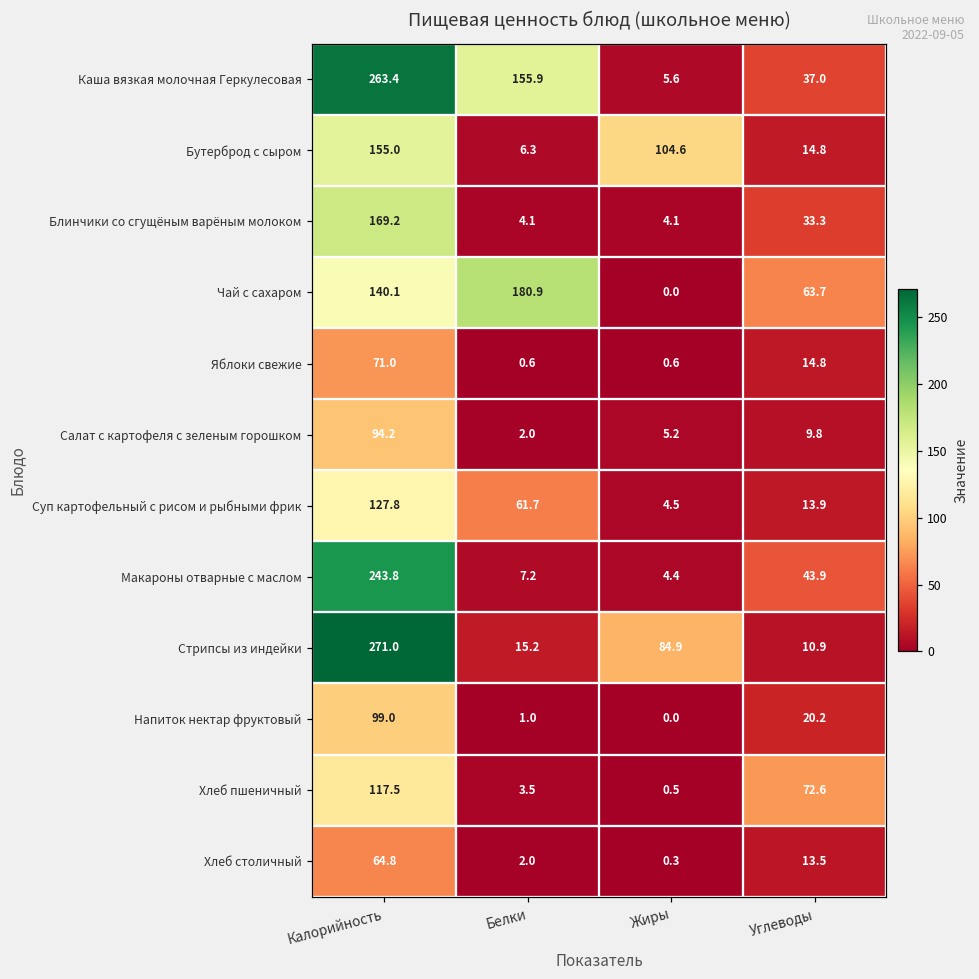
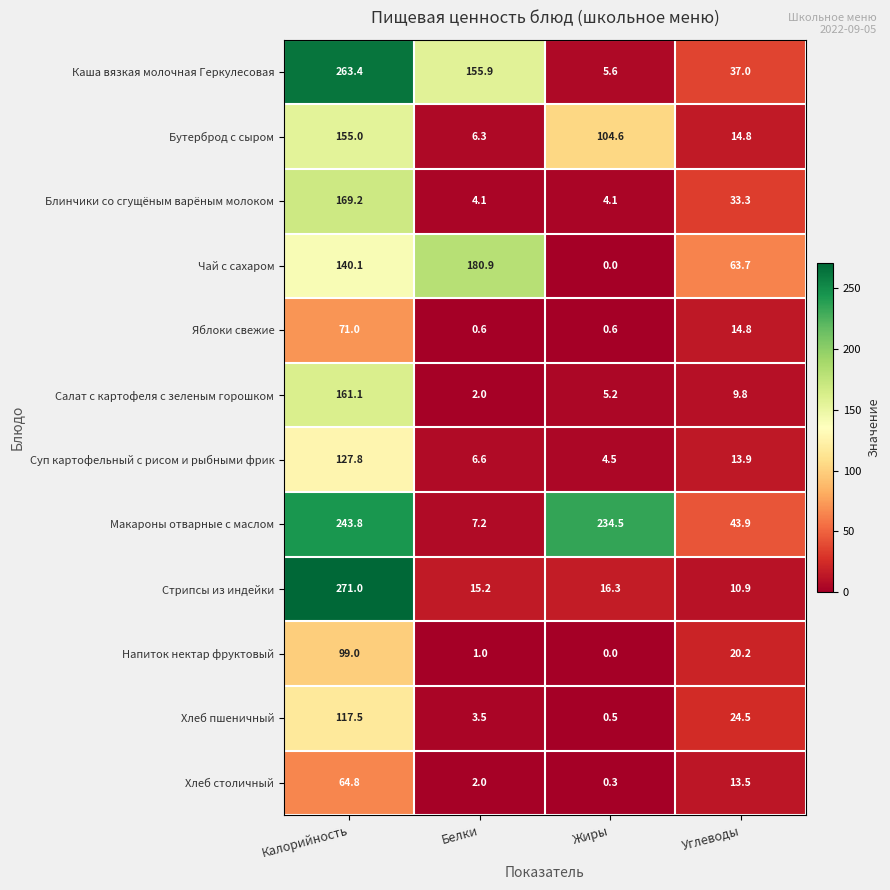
  {
    "Каша вязкая молочная Геркулесовая": {
      "Калорийность": 263.4,
      "Белки": 155.9,
      "Жиры": 5.6,
      "Углеводы": 37.0
    },
    "Бутерброд с сыром": {
      "Калорийность": 155.0,
      "Белки": 6.3,
      "Жиры": 104.6,
      "Углеводы": 14.8
    },
    "Блинчики со сгущёным варёным молоком": {
      "Калорийность": 169.2,
      "Белки": 4.1,
      "Жиры": 4.1,
      "Углеводы": 33.3
    },
    "Чай с сахаром": {
      "Калорийность": 140.1,
      "Белки": 180.9,
      "Жиры": 0.0,
      "Углеводы": 63.7
    },
    "Яблоки свежие": {
      "Калорийность": 71.0,
      "Белки": 0.6,
      "Жиры": 0.6,
      "Углеводы": 14.8
    },
    "Салат с картофеля с зеленым горошком": {
-     "Калорийность": 94.2,
+     "Калорийность": 161.1,
      "Белки": 2.0,
      "Жиры": 5.2,
      "Углеводы": 9.8
    },
    "Суп картофельный с рисом и рыбными фрик": {
      "Калорийность": 127.8,
-     "Белки": 61.7,
+     "Белки": 6.6,
      "Жиры": 4.5,
      "Углеводы": 13.9
    },
    "Макароны отварные с маслом": {
      "Калорийность": 243.8,
      "Белки": 7.2,
-     "Жиры": 4.4,
+     "Жиры": 234.5,
      "Углеводы": 43.9
    },
    "Стрипсы из индейки": {
      "Калорийность": 271.0,
      "Белки": 15.2,
-     "Жиры": 84.9,
+     "Жиры": 16.3,
      "Углеводы": 10.9
    },
    "Напиток нектар фруктовый": {
      "Калорийность": 99.0,
      "Белки": 1.0,
      "Жиры": 0.0,
      "Углеводы": 20.2
    },
    "Хлеб пшеничный": {
      "Калорийность": 117.5,
      "Белки": 3.5,
      "Жиры": 0.5,
-     "Углеводы": 72.6
+     "Углеводы": 24.5
    },
    "Хлеб столичный": {
      "Калорийность": 64.8,
      "Белки": 2.0,
      "Жиры": 0.3,
      "Углеводы": 13.5
    }
  }
